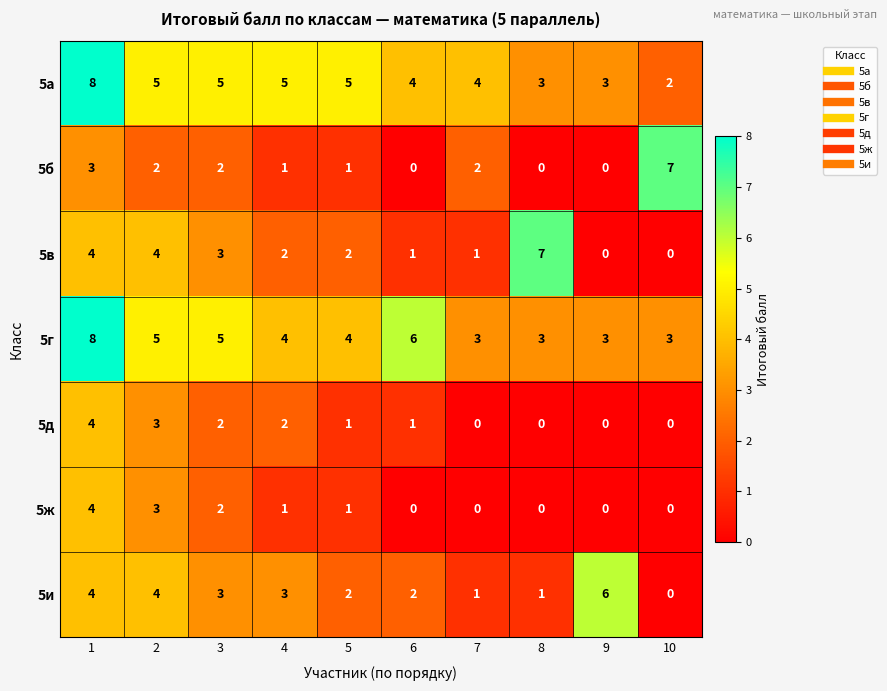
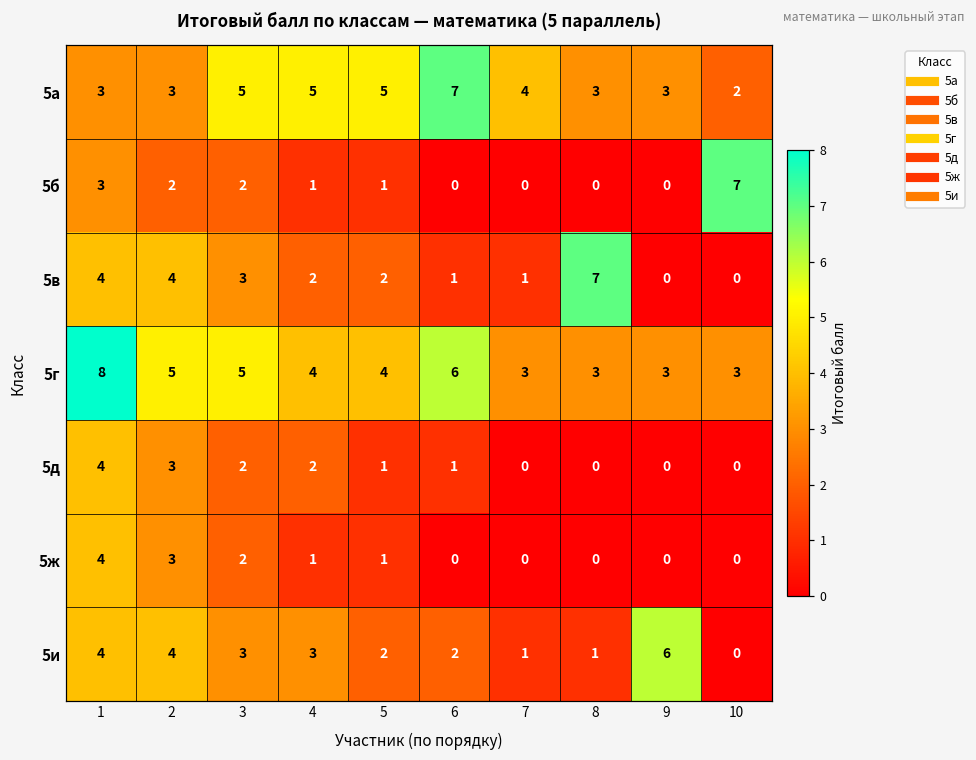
  {
    "5а": {
-     "1": 8,
-     "2": 5,
+     "1": 3,
+     "2": 3,
      "3": 5,
      "4": 5,
      "5": 5,
-     "6": 4,
+     "6": 7,
      "7": 4,
      "8": 3,
      "9": 3,
      "10": 2
    },
    "5б": {
      "1": 3,
      "2": 2,
      "3": 2,
      "4": 1,
      "5": 1,
      "6": 0,
-     "7": 2,
+     "7": 0,
      "8": 0,
      "9": 0,
      "10": 7
    },
    "5в": {
      "1": 4,
      "2": 4,
      "3": 3,
      "4": 2,
      "5": 2,
      "6": 1,
      "7": 1,
      "8": 7,
      "9": 0,
      "10": 0
    },
    "5г": {
      "1": 8,
      "2": 5,
      "3": 5,
      "4": 4,
      "5": 4,
      "6": 6,
      "7": 3,
      "8": 3,
      "9": 3,
      "10": 3
    },
    "5д": {
      "1": 4,
      "2": 3,
      "3": 2,
      "4": 2,
      "5": 1,
      "6": 1,
      "7": 0,
      "8": 0,
      "9": 0,
      "10": 0
    },
    "5ж": {
      "1": 4,
      "2": 3,
      "3": 2,
      "4": 1,
      "5": 1,
      "6": 0,
      "7": 0,
      "8": 0,
      "9": 0,
      "10": 0
    },
    "5и": {
      "1": 4,
      "2": 4,
      "3": 3,
      "4": 3,
      "5": 2,
      "6": 2,
      "7": 1,
      "8": 1,
      "9": 6,
      "10": 0
    }
  }
